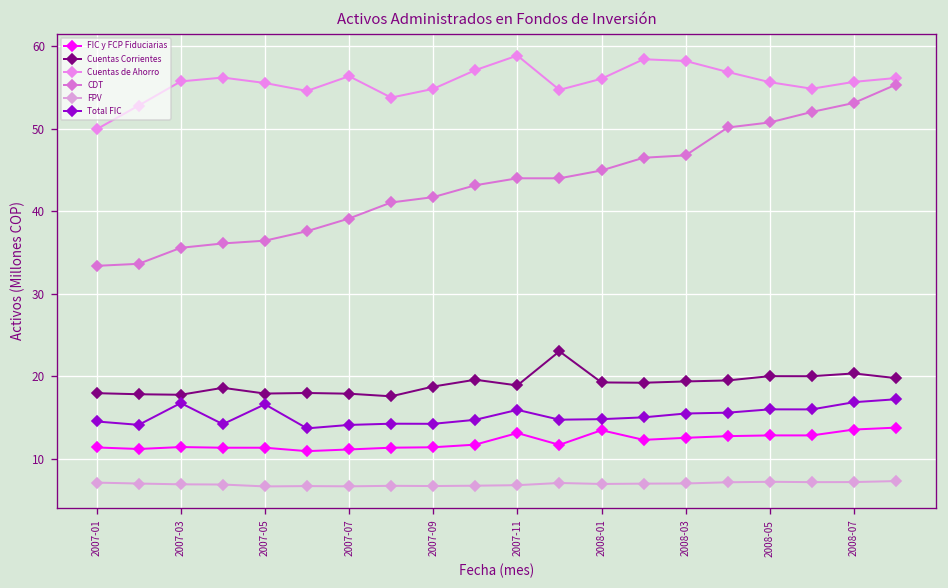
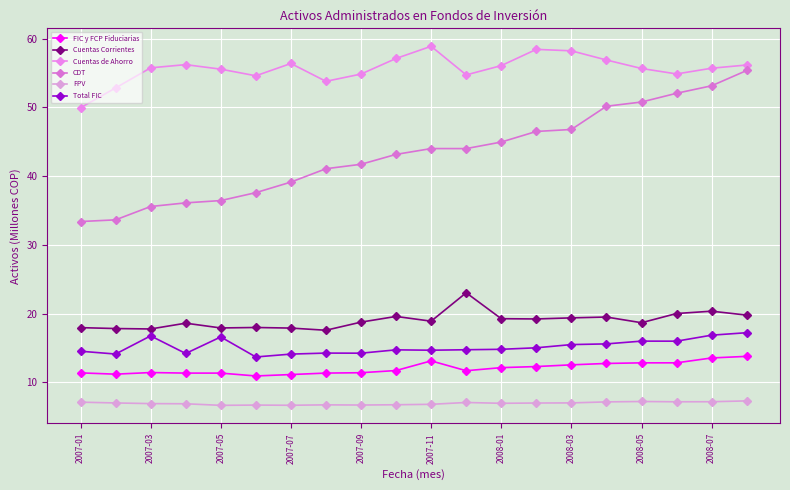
  {
    "FIC y FCP Fiduciarias": {
      "2007-01": 11,
      "2007-03": 11,
      "2007-05": 11,
      "2007-07": 11,
      "2007-09": 11,
      "2007-11": 13,
-     "2008-01": 13,
+     "2008-01": 12,
      "2008-03": 13,
      "2008-05": 13,
      "2008-07": 14
    },
    "Cuentas Corrientes": {
      "2007-01": 18,
      "2007-03": 18,
      "2007-05": 18,
      "2007-07": 18,
      "2007-09": 19,
      "2007-11": 19,
      "2008-01": 19,
      "2008-03": 19,
-     "2008-05": 20,
+     "2008-05": 19,
      "2008-07": 20
    },
    "Total FIC": {
      "2007-01": 15,
      "2007-03": 17,
      "2007-05": 17,
      "2007-07": 14,
      "2007-09": 14,
-     "2007-11": 16,
+     "2007-11": 15,
      "2008-01": 15,
      "2008-03": 15,
      "2008-05": 16,
      "2008-07": 17
    }
  }
